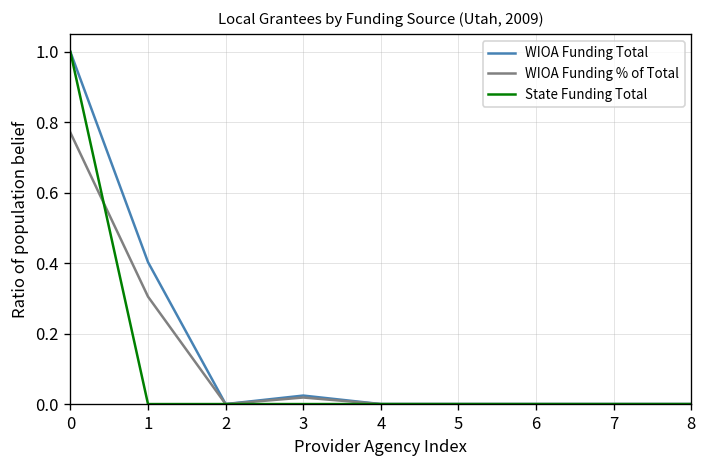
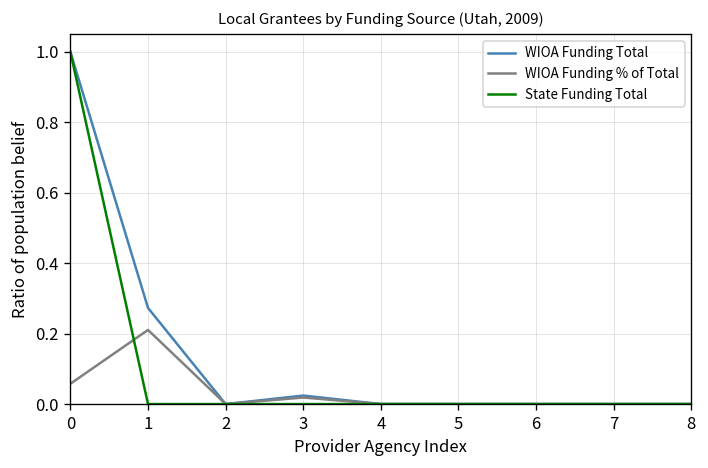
  {
    "WIOA Funding Total": {
-     "1": 0.40
+     "1": 0.27
    },
    "WIOA Funding % of Total": {
-     "0": 0.77,
-     "1": 0.31
+     "0": 0.06,
+     "1": 0.21
    },
    "State Funding Total": {
      "1": 0.00,
      "3": 0.00
    }
  }
